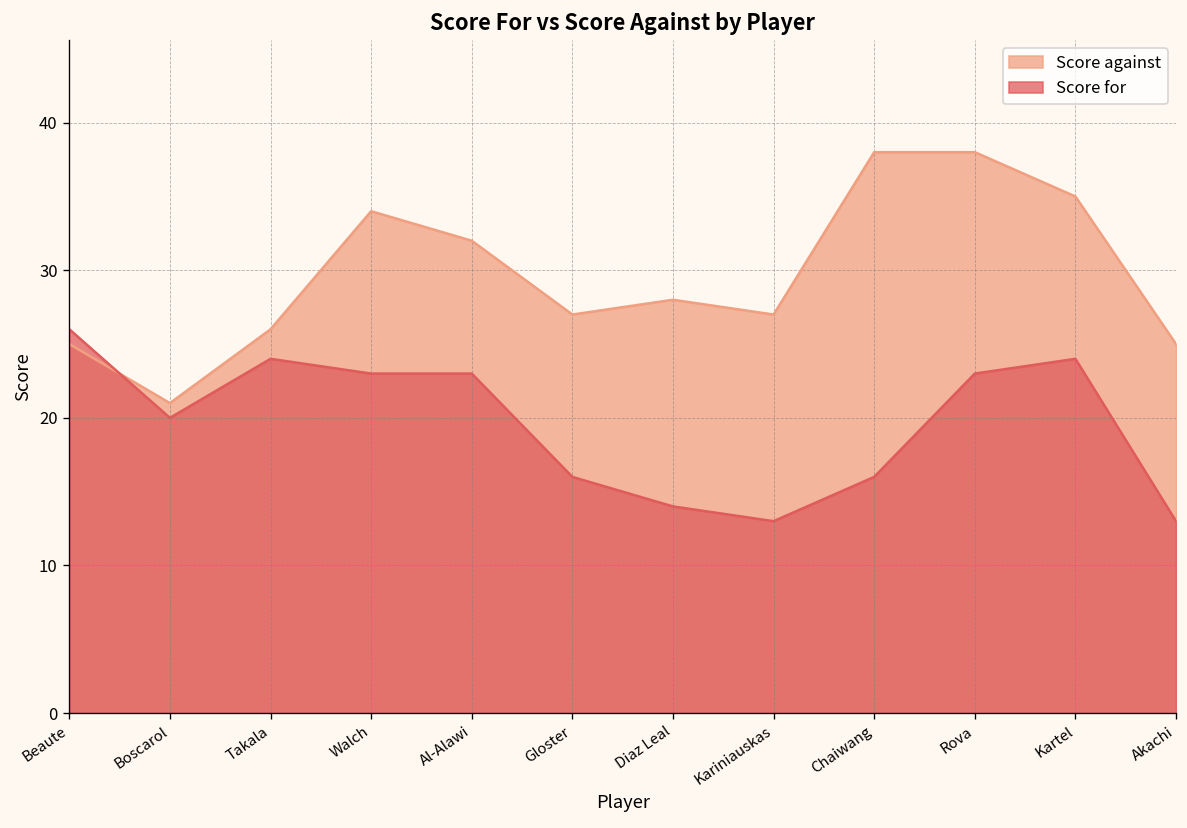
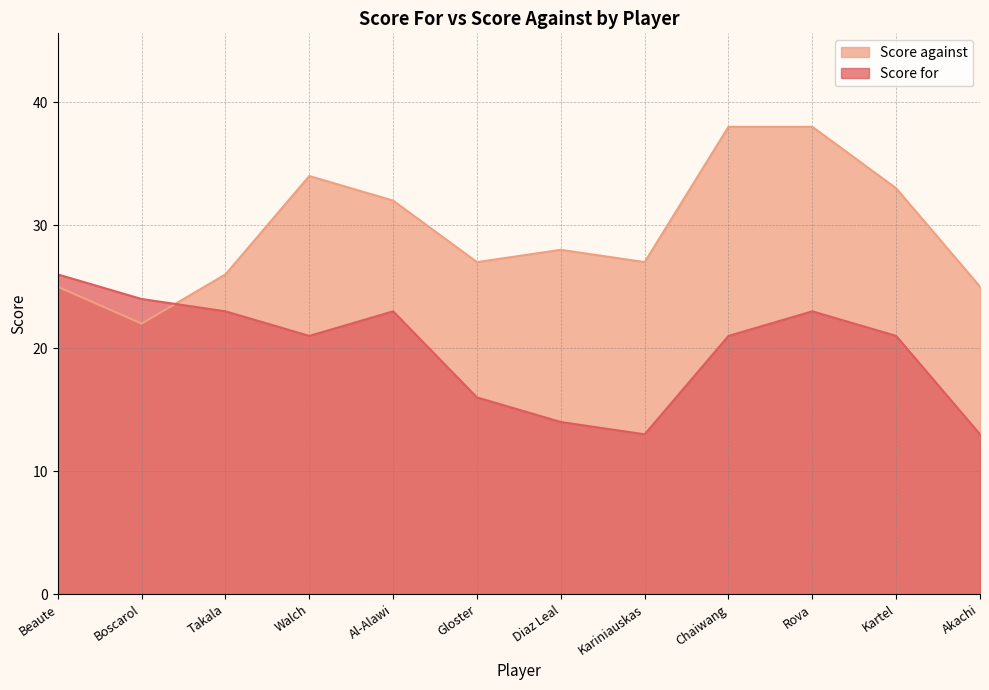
  {
    "Score against": {
      "Beaute": 25,
-     "Boscarol": 21,
+     "Boscarol": 22,
      "Takala": 26,
      "Walch": 34,
      "Al-Alawi": 32,
      "Gloster": 27,
      "Diaz Leal": 28,
      "Kariniauskas": 27,
      "Chaiwang": 38,
      "Rova": 38,
-     "Kartel": 35,
+     "Kartel": 33,
      "Akachi": 25
    },
    "Score for": {
      "Beaute": 26,
-     "Boscarol": 20,
-     "Takala": 24,
-     "Walch": 23,
+     "Boscarol": 24,
+     "Takala": 23,
+     "Walch": 21,
      "Al-Alawi": 23,
      "Gloster": 16,
      "Diaz Leal": 14,
      "Kariniauskas": 13,
-     "Chaiwang": 16,
+     "Chaiwang": 21,
      "Rova": 23,
-     "Kartel": 24,
+     "Kartel": 21,
      "Akachi": 13
    }
  }
